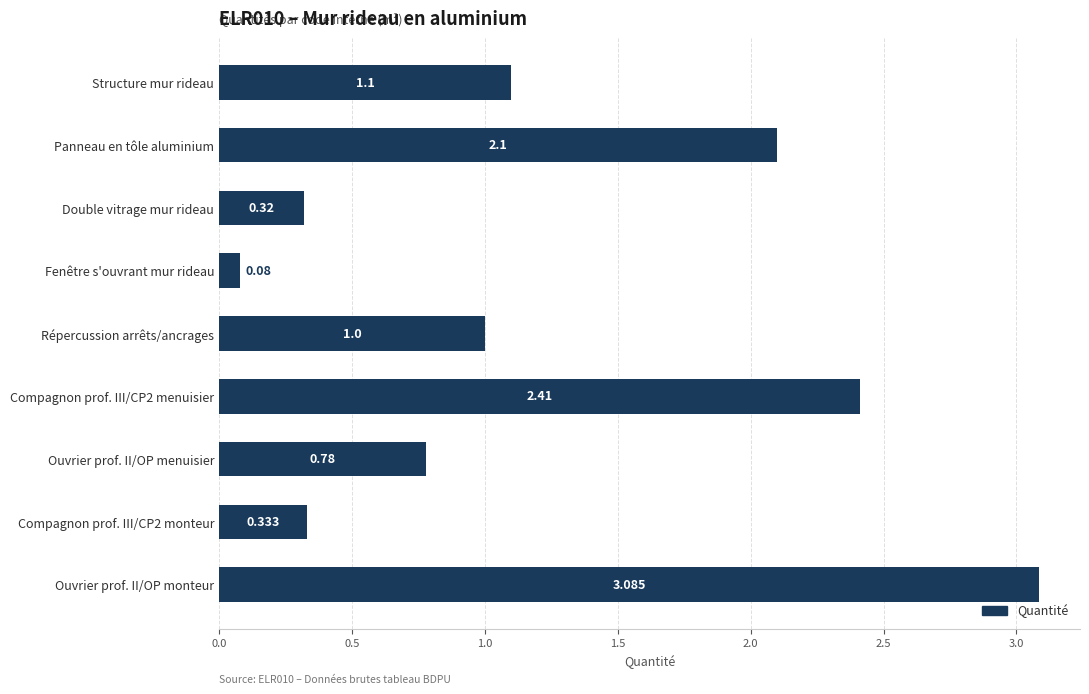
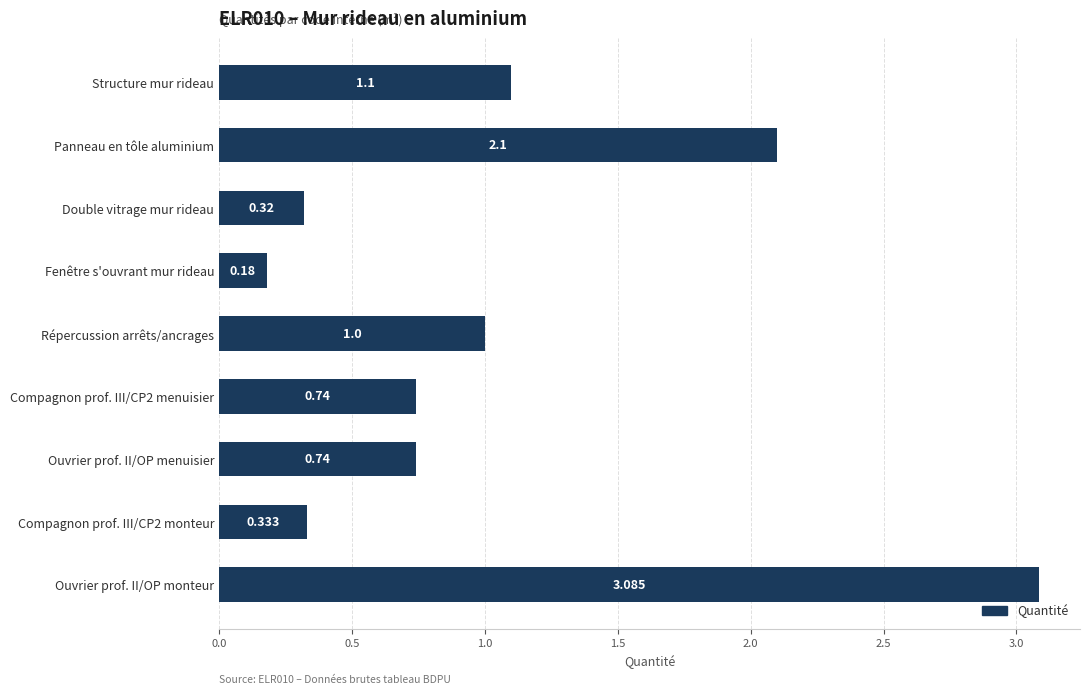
  {
    "Structure mur rideau": 1.1,
    "Panneau en tôle aluminium": 2.1,
    "Double vitrage mur rideau": 0.32,
-   "Fenêtre s'ouvrant mur rideau": 0.08,
+   "Fenêtre s'ouvrant mur rideau": 0.18,
    "Répercussion arrêts/ancrages": 1.0,
-   "Compagnon prof. III/CP2 menuisier": 2.41,
-   "Ouvrier prof. II/OP menuisier": 0.78,
+   "Compagnon prof. III/CP2 menuisier": 0.74,
+   "Ouvrier prof. II/OP menuisier": 0.74,
    "Compagnon prof. III/CP2 monteur": 0.333,
    "Ouvrier prof. II/OP monteur": 3.085
  }
